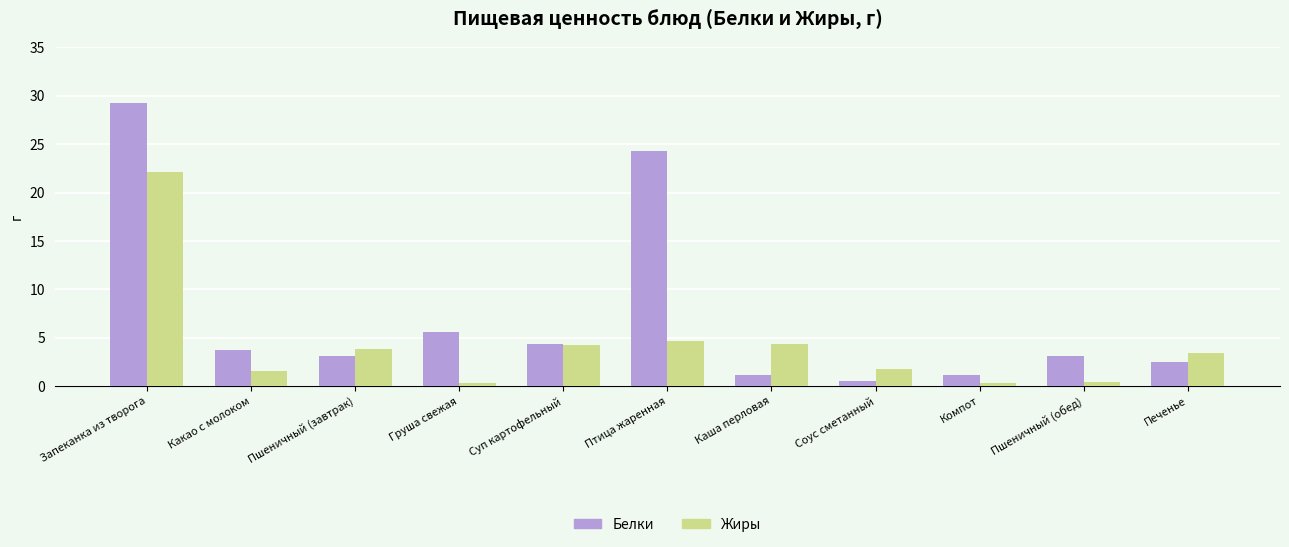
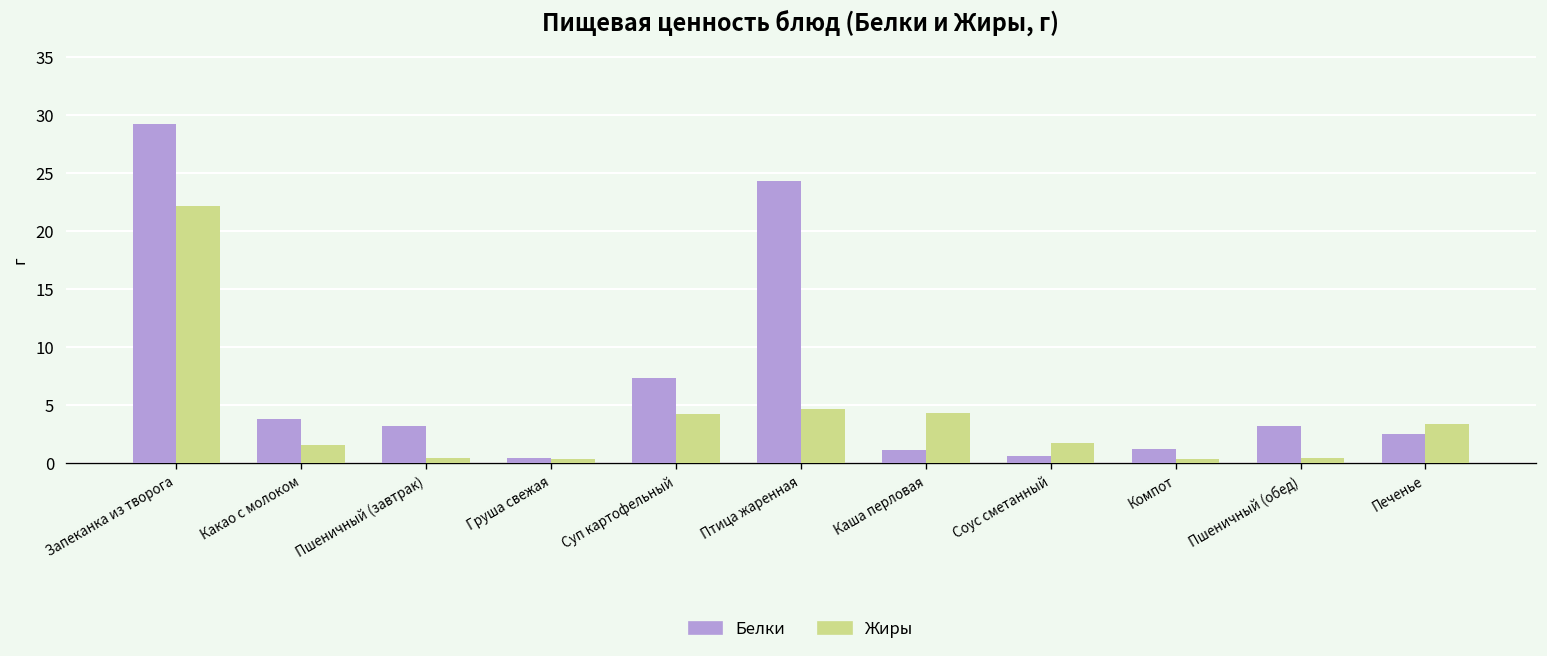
  {
    "Белки": {
      "Запеканка из творога": 29,
      "Какао с молоком": 4,
      "Пшеничный (завтрак)": 3,
-     "Груша свежая": 6,
-     "Суп картофельный": 4,
+     "Груша свежая": 0,
+     "Суп картофельный": 7,
      "Птица жаренная": 24,
      "Каша перловая": 1,
      "Соус сметанный": 1,
      "Компот": 1,
      "Пшеничный (обед)": 3,
      "Печенье": 3
    },
    "Жиры": {
      "Запеканка из творога": 22,
      "Какао с молоком": 2,
-     "Пшеничный (завтрак)": 4,
+     "Пшеничный (завтрак)": 0,
      "Груша свежая": 0,
      "Суп картофельный": 4,
      "Птица жаренная": 5,
      "Каша перловая": 4,
      "Соус сметанный": 2,
      "Компот": 0,
      "Пшеничный (обед)": 0,
      "Печенье": 3
    }
  }
